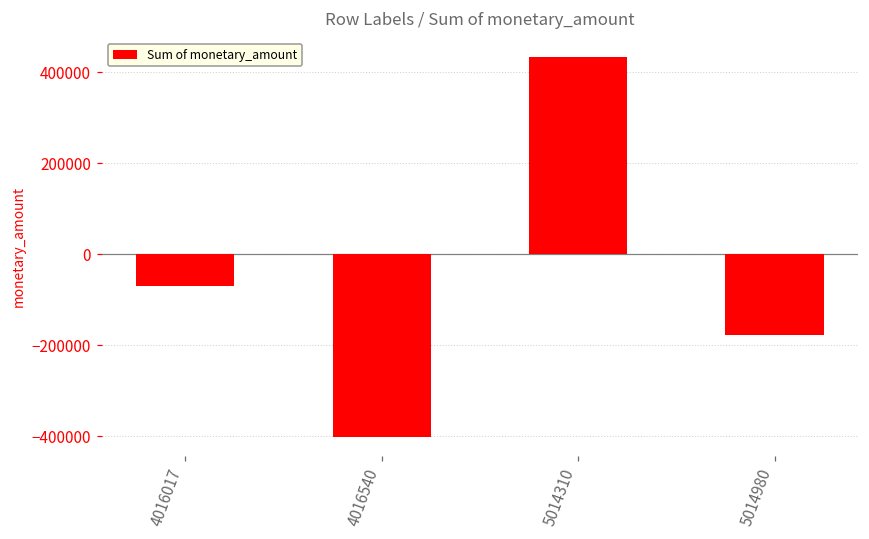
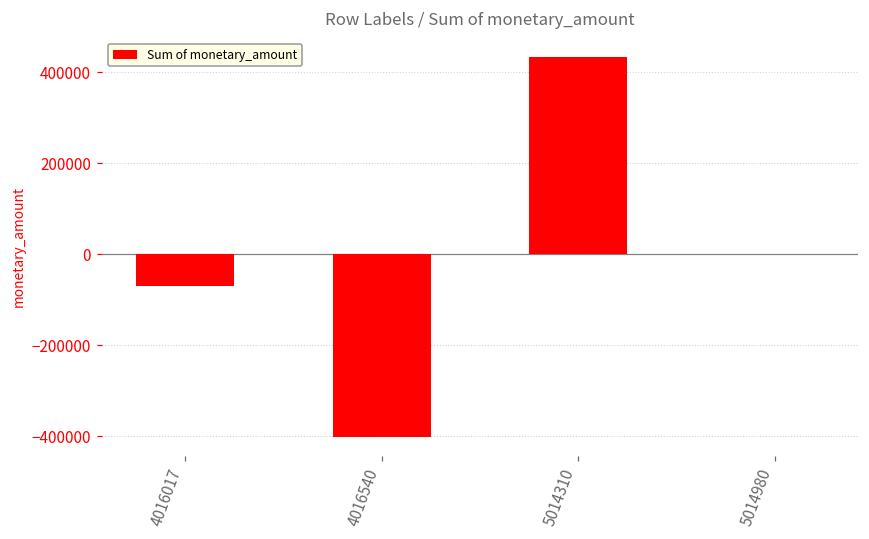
  {
    "4016017": -70000,
    "4016540": -400000,
    "5014310": 430000,
-   "5014980": -180000
+   "5014980": 0
  }
